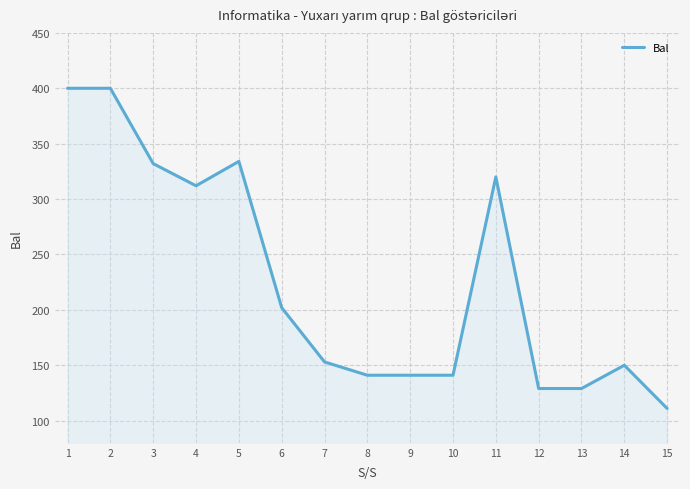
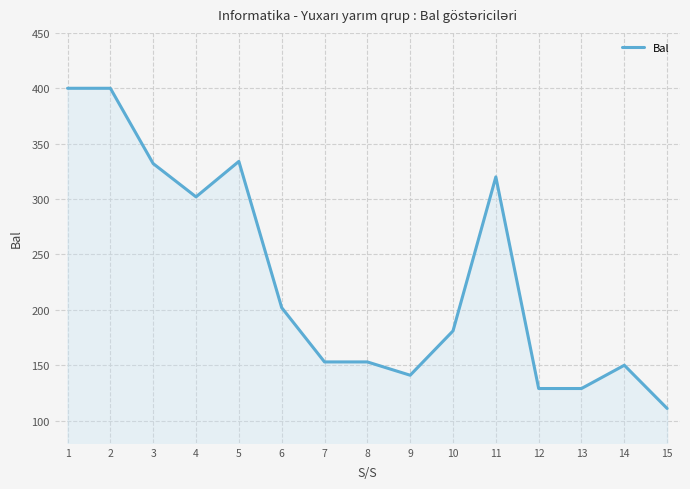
  {
    "1": 400,
    "2": 400,
    "3": 332,
-   "4": 312,
+   "4": 302,
    "5": 334,
    "6": 202,
    "7": 153,
-   "8": 141,
+   "8": 153,
    "9": 141,
-   "10": 141,
+   "10": 181,
    "11": 320,
    "12": 129,
    "13": 129,
    "14": 150,
    "15": 111
  }
